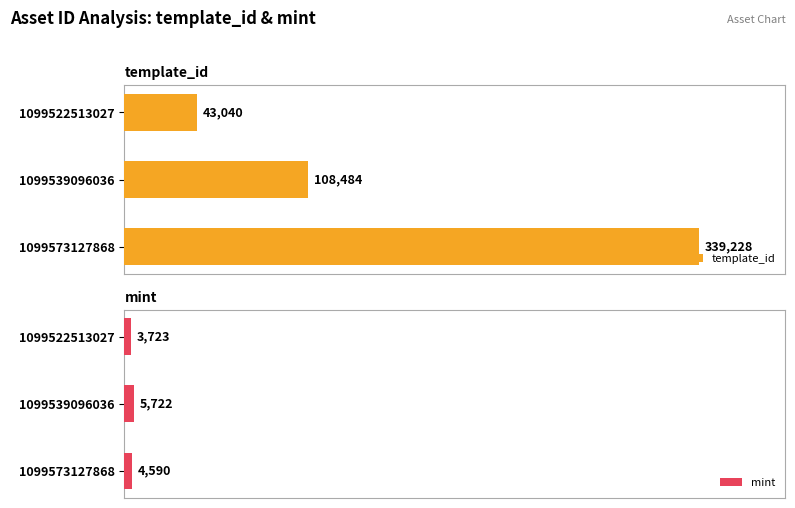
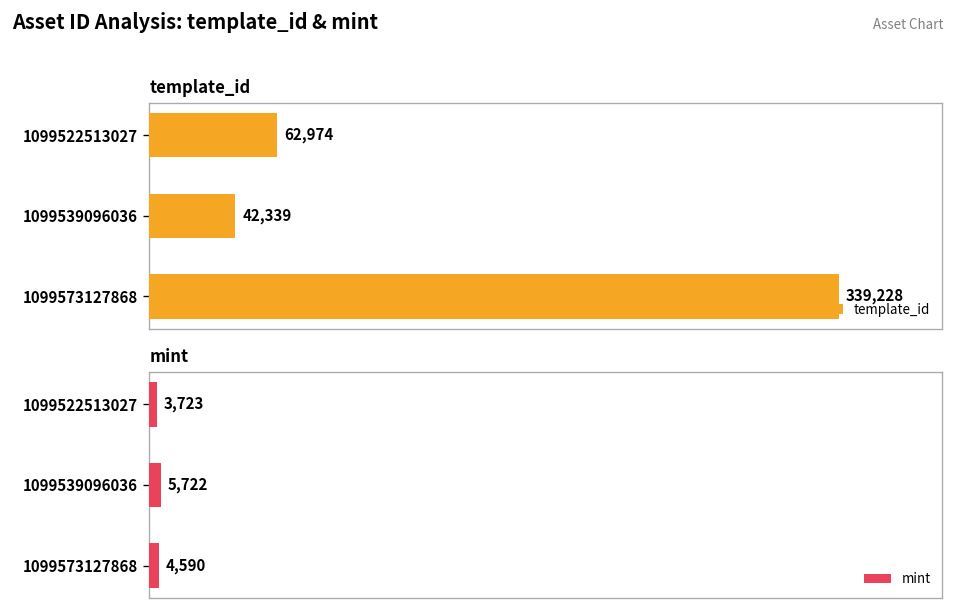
  {
    "template_id": {
-     "1099522513027": "43,040",
-     "1099539096036": "108,484",
+     "1099522513027": "62,974",
+     "1099539096036": "42,339",
      "1099573127868": "339,228"
    },
    "mint": {
      "1099522513027": "3,723",
      "1099539096036": "5,722",
      "1099573127868": "4,590"
    }
  }
